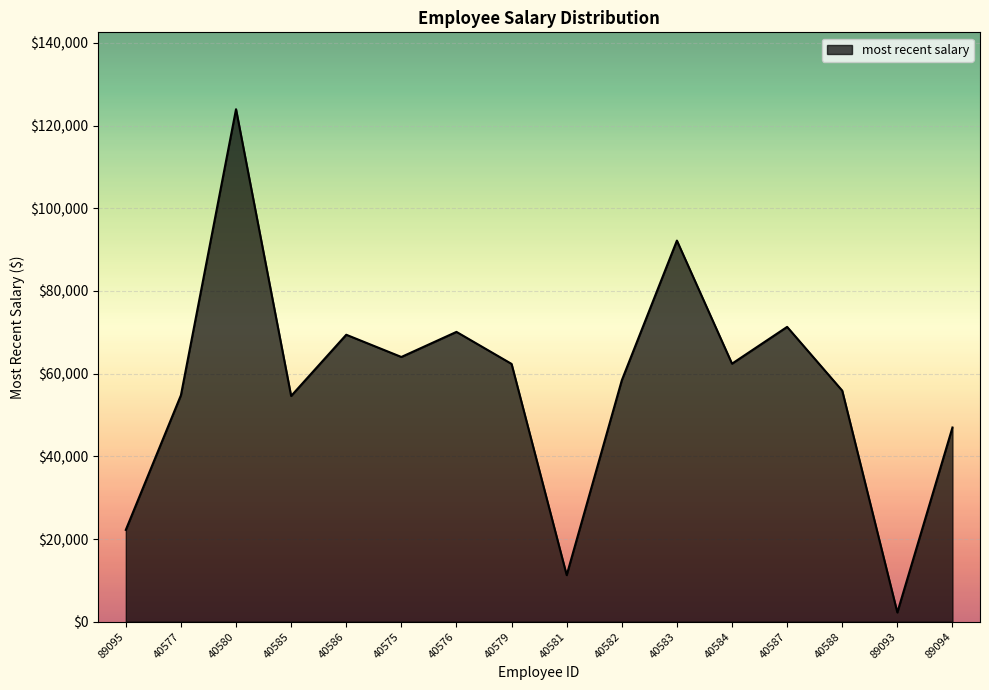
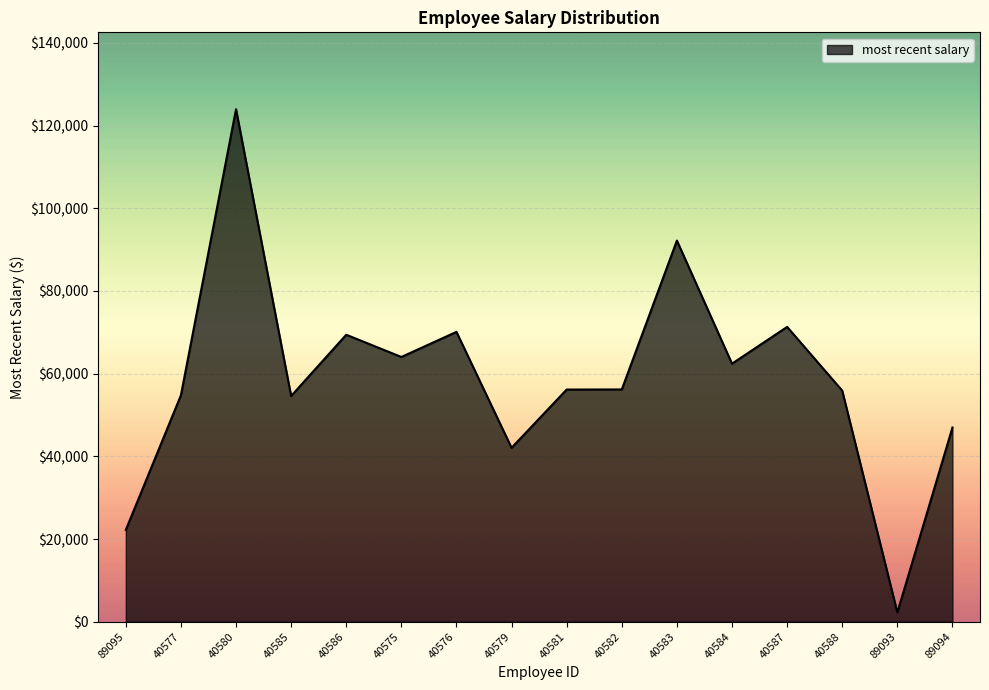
  {
    "89095": "$22,000",
    "40577": "$55,000",
    "40580": "$124,000",
    "40585": "$55,000",
    "40586": "$69,000",
    "40575": "$64,000",
    "40576": "$70,000",
-   "40579": "$62,000",
-   "40581": "$11,000",
-   "40582": "$58,000",
+   "40579": "$42,000",
+   "40581": "$56,000",
+   "40582": "$56,000",
    "40583": "$92,000",
    "40584": "$62,000",
    "40587": "$71,000",
    "40588": "$56,000",
    "89093": "$2,000",
    "89094": "$47,000"
  }
